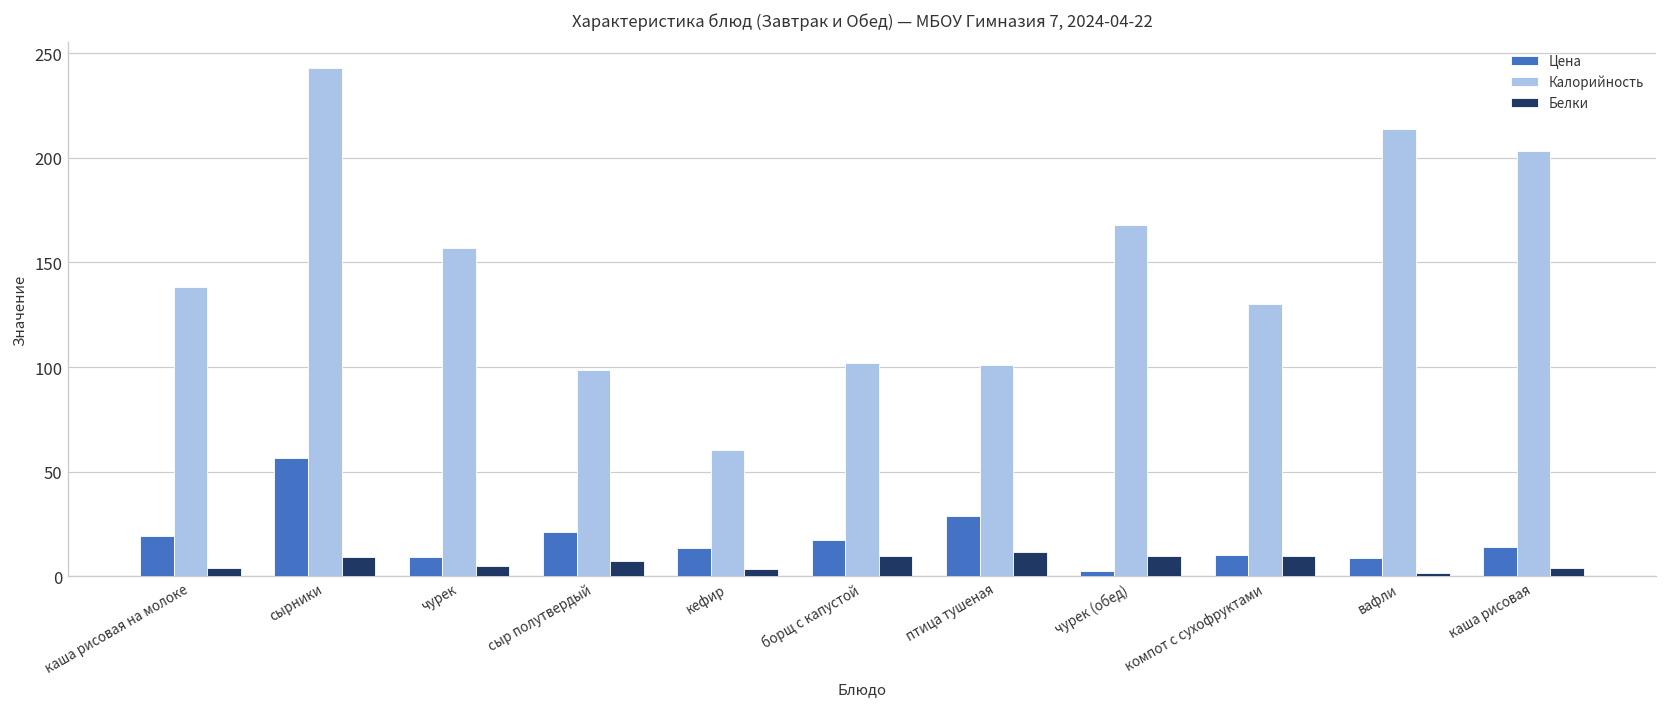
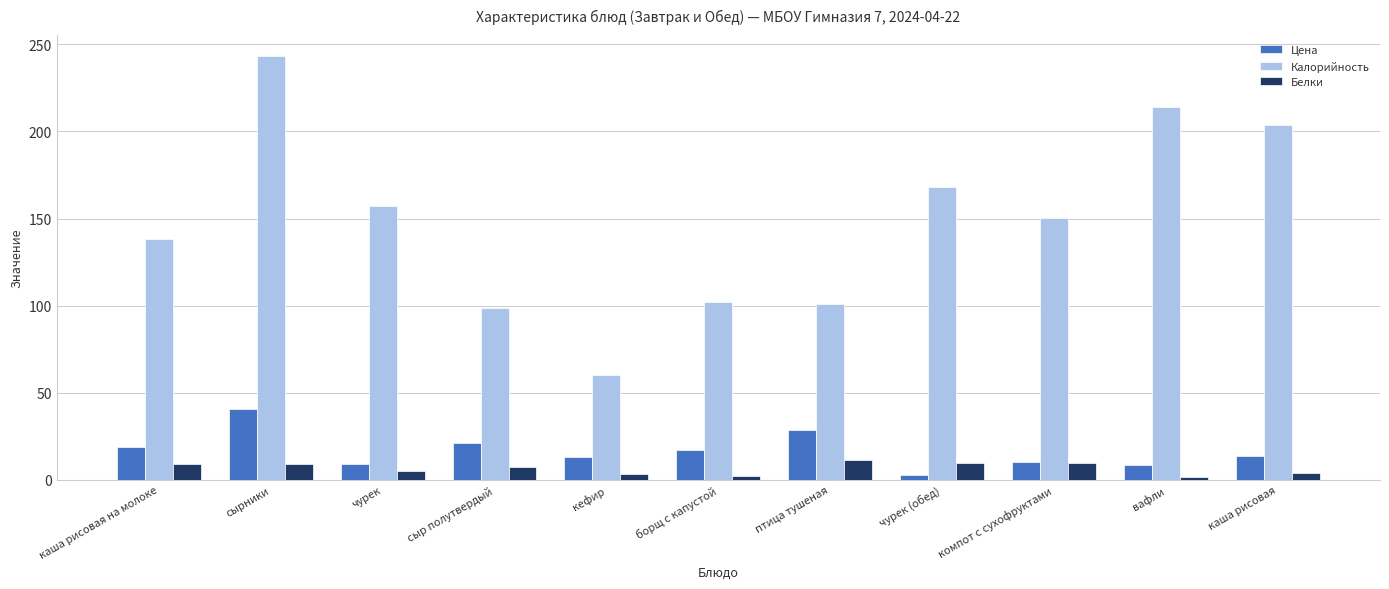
  {
    "Цена": {
      "каша рисовая на молоке": 19,
-     "сырники": 56,
+     "сырники": 40,
      "чурек": 9,
      "сыр полутвердый": 21,
      "кефир": 13,
      "борщ с капустой": 17,
      "птица тушеная": 29,
      "чурек (обед)": 3,
      "компот с сухофруктами": 10,
      "вафли": 9,
      "каша рисовая": 14
    },
    "Калорийность": {
      "каша рисовая на молоке": 138,
      "сырники": 243,
      "чурек": 157,
      "сыр полутвердый": 99,
      "кефир": 60,
      "борщ с капустой": 102,
      "птица тушеная": 101,
      "чурек (обед)": 168,
-     "компот с сухофруктами": 130,
+     "компот с сухофруктами": 150,
      "вафли": 214,
      "каша рисовая": 204
    },
    "Белки": {
-     "каша рисовая на молоке": 4,
+     "каша рисовая на молоке": 9,
      "сырники": 9,
      "чурек": 5,
      "сыр полутвердый": 7,
      "кефир": 3,
-     "борщ с капустой": 10,
+     "борщ с капустой": 2,
      "птица тушеная": 12,
      "чурек (обед)": 10,
      "компот с сухофруктами": 10,
      "вафли": 2,
      "каша рисовая": 4
    }
  }
